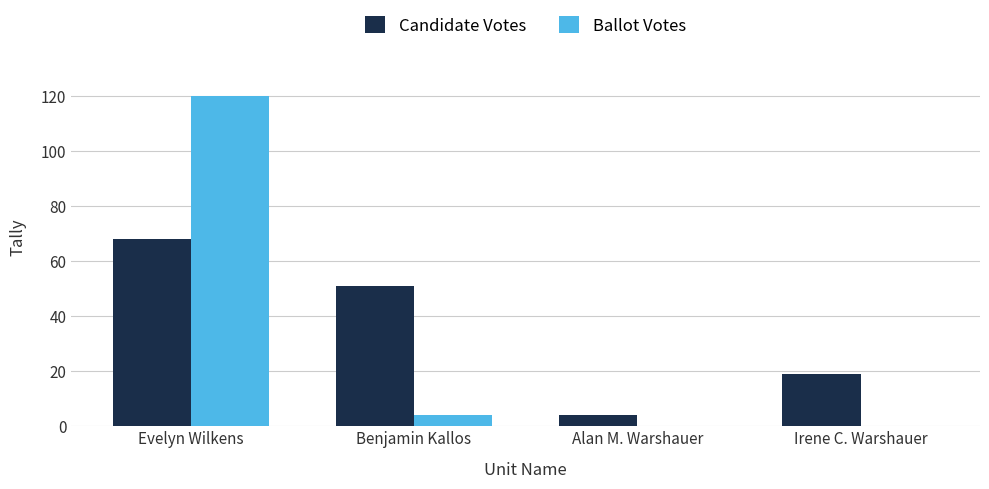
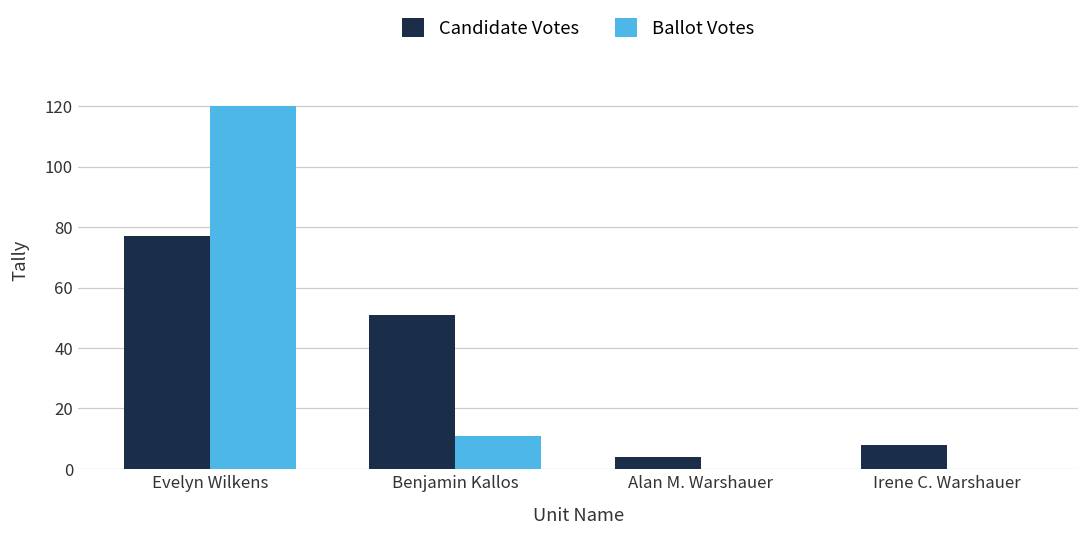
  {
    "Candidate Votes": {
-     "Evelyn Wilkens": 68,
+     "Evelyn Wilkens": 77,
      "Benjamin Kallos": 51,
      "Alan M. Warshauer": 4,
-     "Irene C. Warshauer": 19
+     "Irene C. Warshauer": 8
    },
    "Ballot Votes": {
      "Evelyn Wilkens": 120,
-     "Benjamin Kallos": 4,
+     "Benjamin Kallos": 11,
      "Alan M. Warshauer": 0,
      "Irene C. Warshauer": 0
    }
  }
